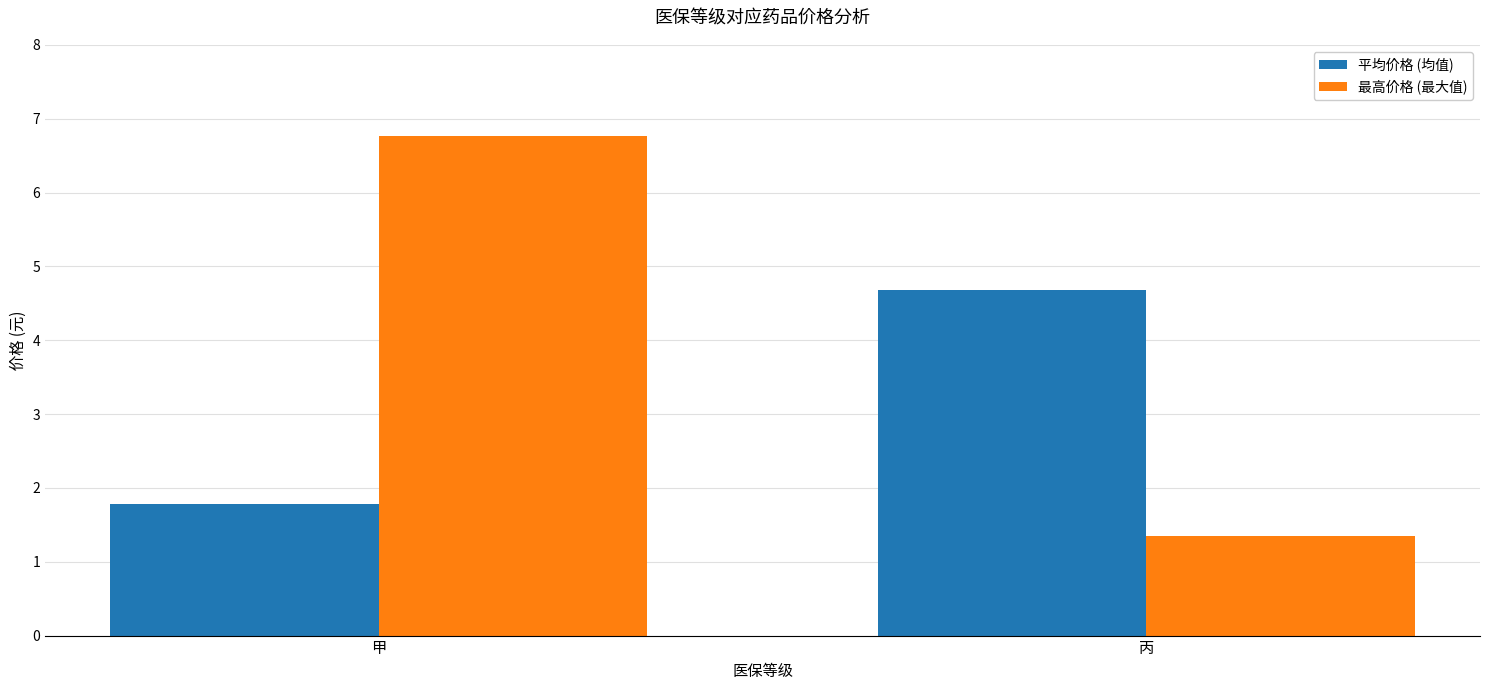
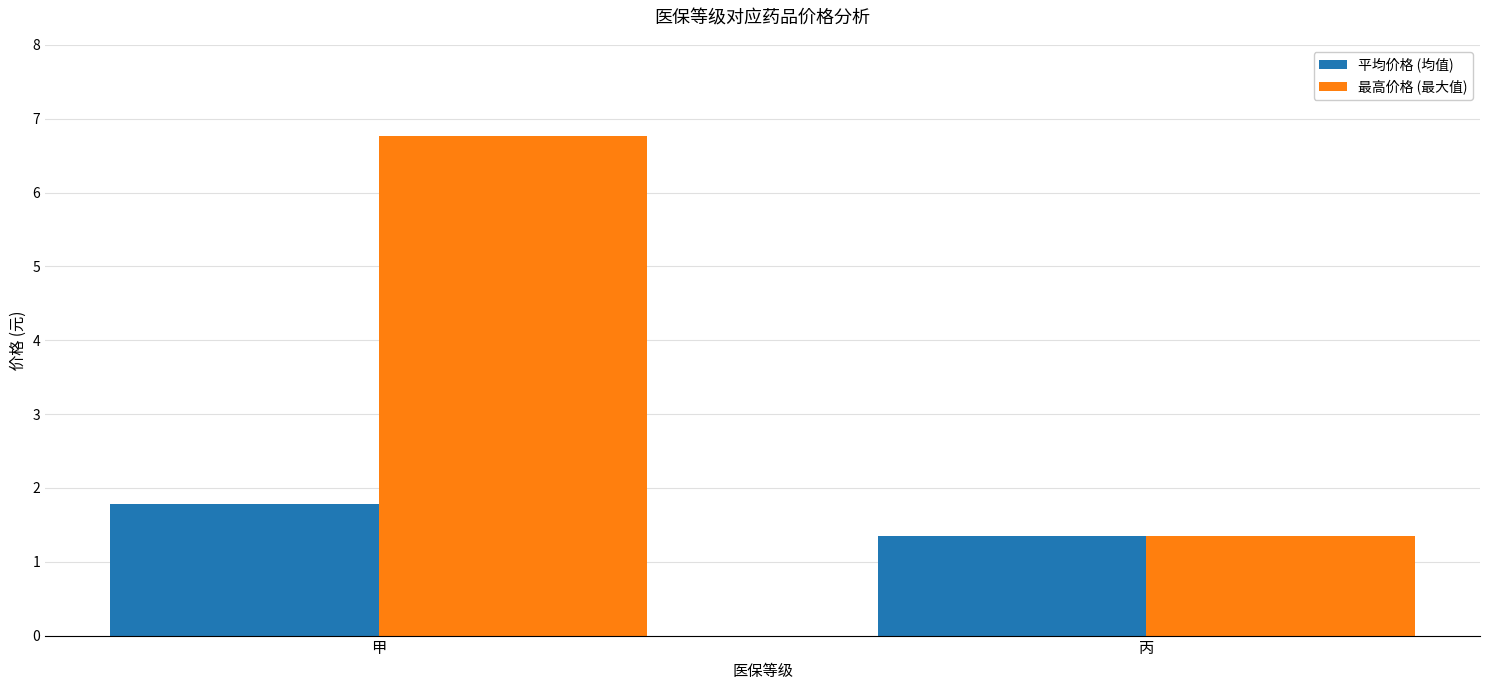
  {
    "平均价格 (均值)": {
      "甲": 1.8,
-     "丙": 4.7
+     "丙": 1.4
    },
    "最高价格 (最大值)": {
      "甲": 6.8,
      "丙": 1.4
    }
  }
